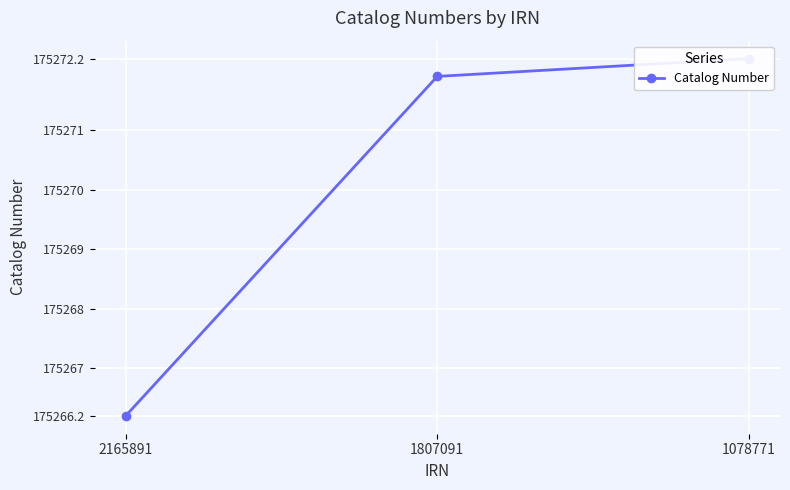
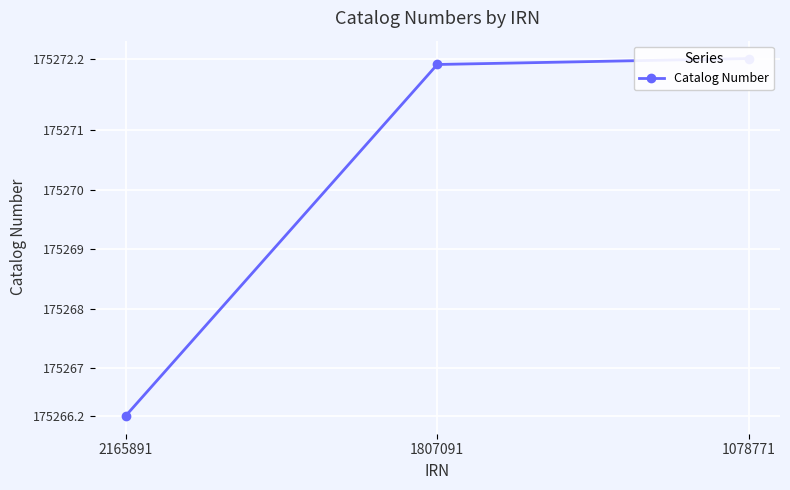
  {
    "2165891": 175266.2,
-   "1807091": 175271.9
+   "1807091": 175272.1
  }
